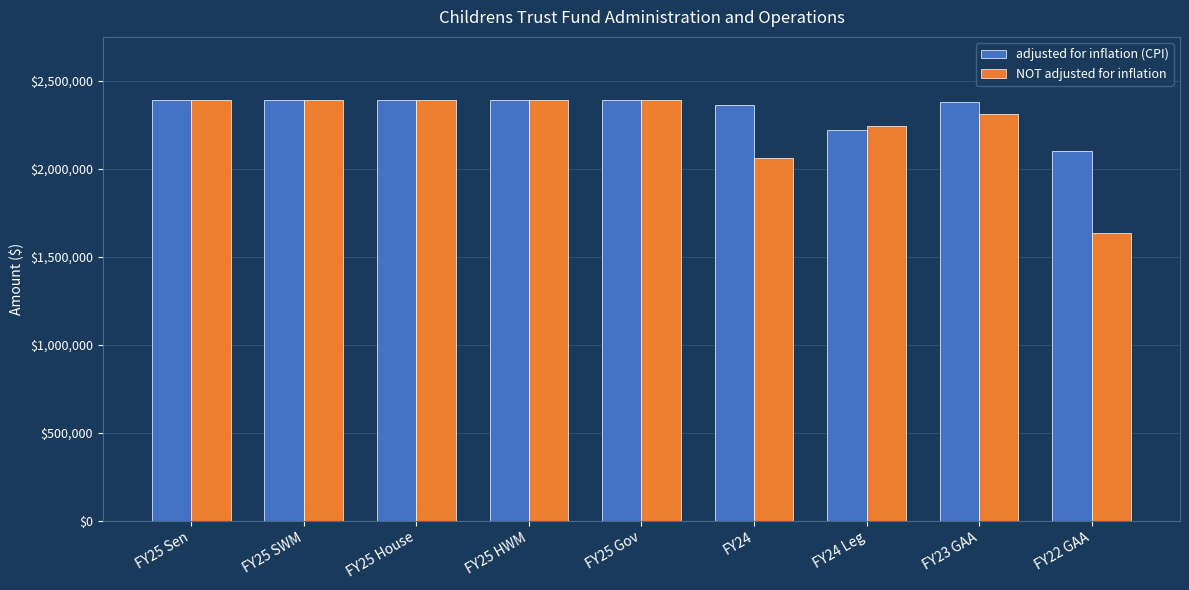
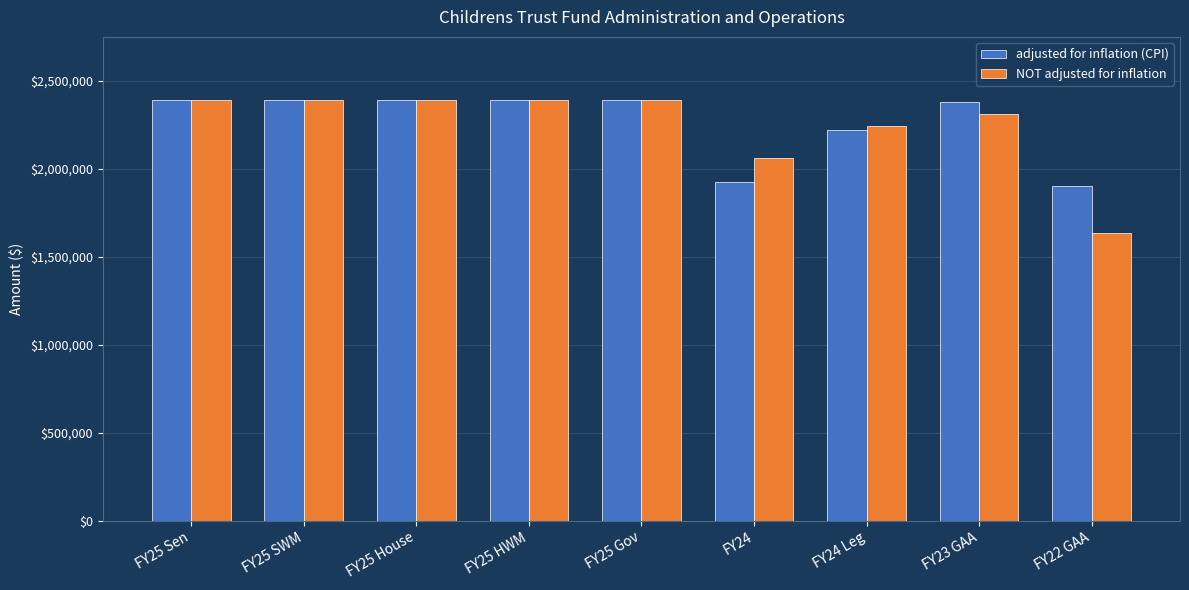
  {
    "adjusted for inflation (CPI)": {
      "FY25 Sen": "$2,390,000",
      "FY25 SWM": "$2,390,000",
      "FY25 House": "$2,390,000",
      "FY25 HWM": "$2,390,000",
      "FY25 Gov": "$2,390,000",
-     "FY24": "$2,360,000",
+     "FY24": "$1,920,000",
      "FY24 Leg": "$2,220,000",
      "FY23 GAA": "$2,380,000",
-     "FY22 GAA": "$2,100,000"
+     "FY22 GAA": "$1,900,000"
    },
    "NOT adjusted for inflation": {
      "FY25 Sen": "$2,390,000",
      "FY25 SWM": "$2,390,000",
      "FY25 House": "$2,390,000",
      "FY25 HWM": "$2,390,000",
      "FY25 Gov": "$2,390,000",
      "FY24": "$2,060,000",
      "FY24 Leg": "$2,240,000",
      "FY23 GAA": "$2,310,000",
      "FY22 GAA": "$1,630,000"
    }
  }
